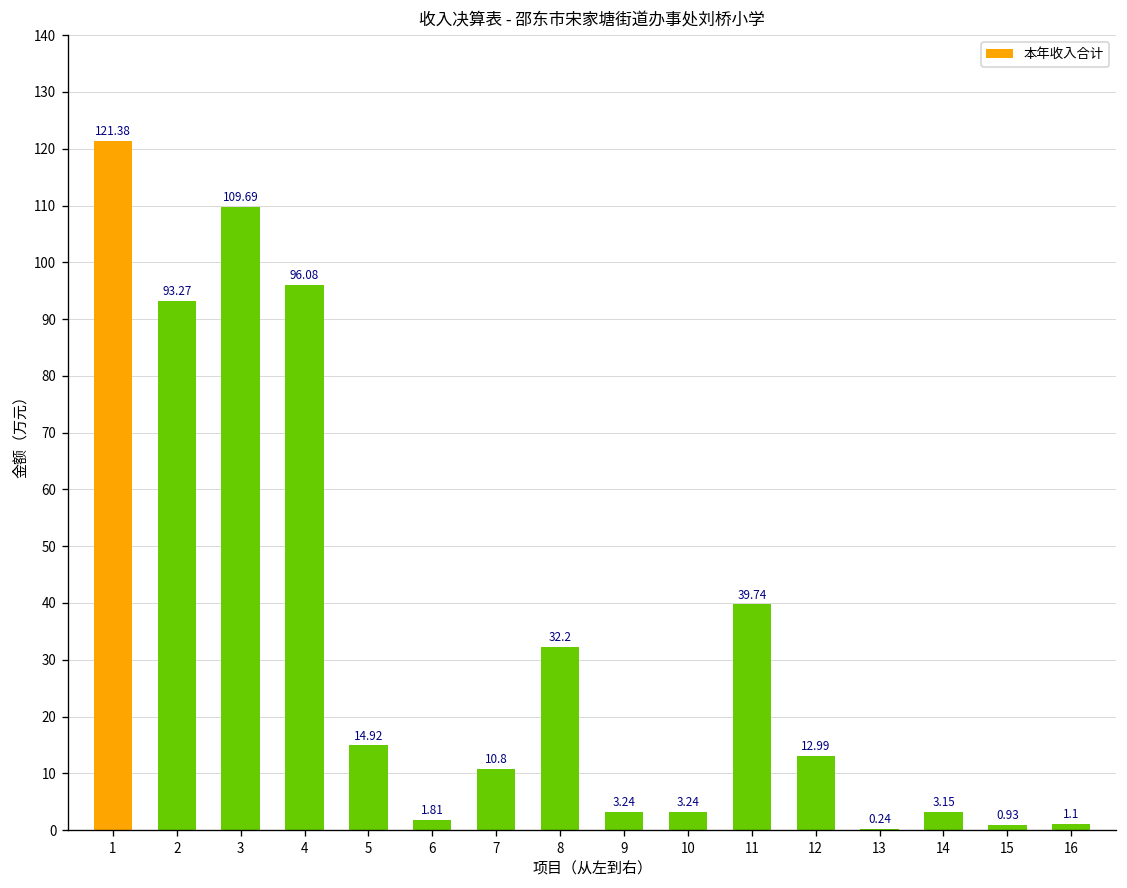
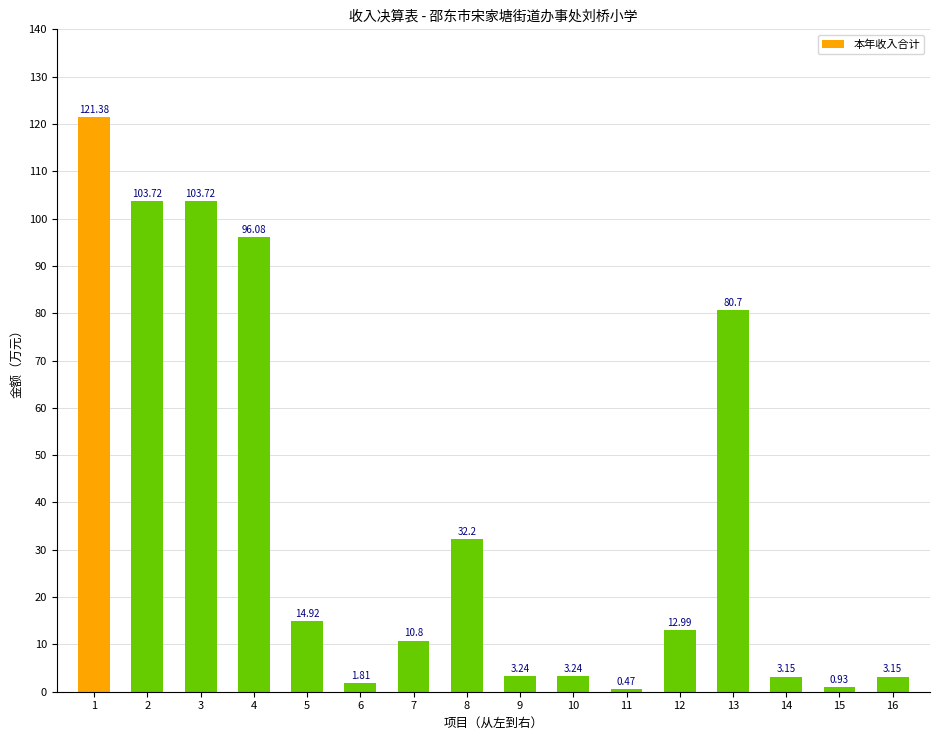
  {
    "1": 121.38,
-   "2": 93.27,
-   "3": 109.69,
+   "2": 103.72,
+   "3": 103.72,
    "4": 96.08,
    "5": 14.92,
    "6": 1.81,
    "7": 10.8,
    "8": 32.2,
    "9": 3.24,
    "10": 3.24,
-   "11": 39.74,
+   "11": 0.47,
    "12": 12.99,
-   "13": 0.24,
+   "13": 80.7,
    "14": 3.15,
    "15": 0.93,
-   "16": 1.1
+   "16": 3.15
  }
